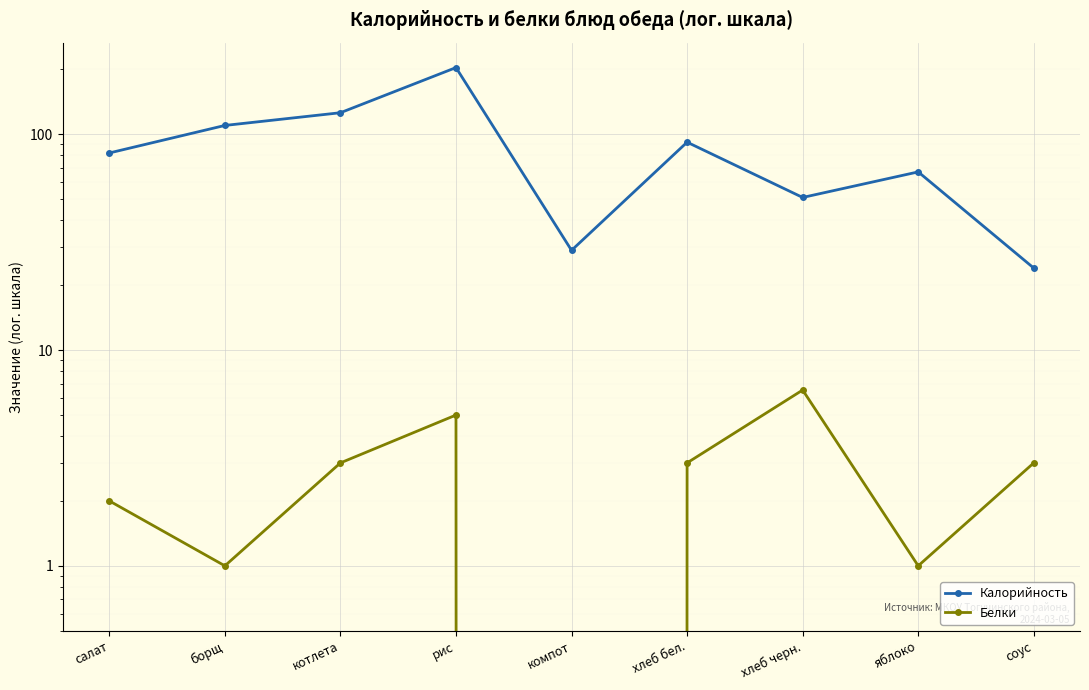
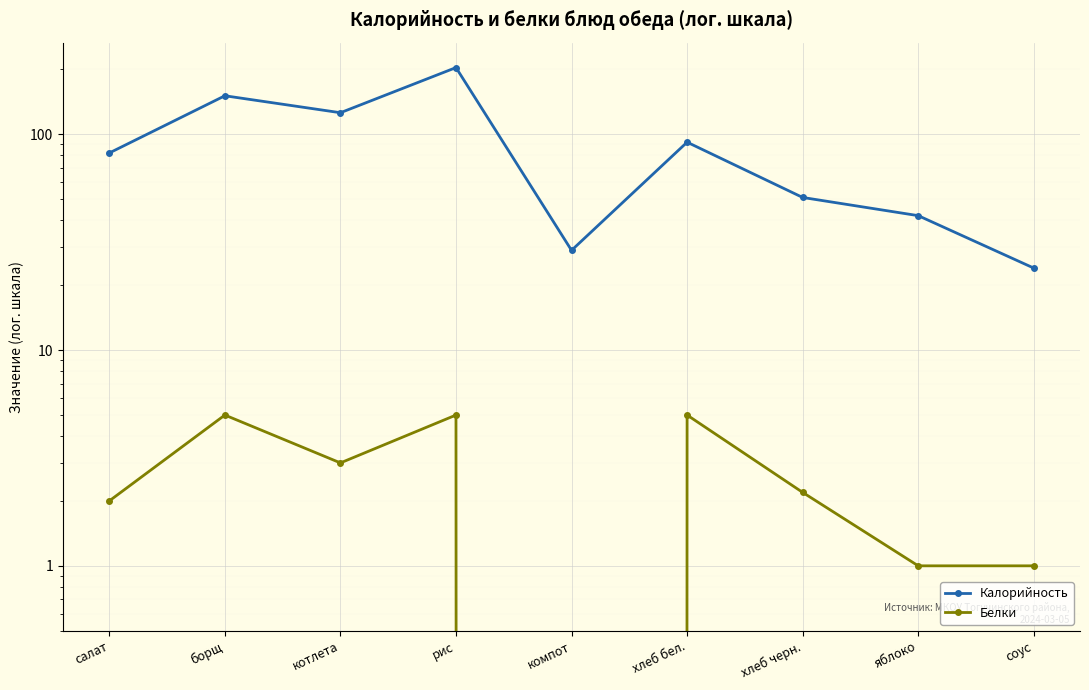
  {
    "Калорийность": {
      "салат": 82,
-     "борщ": 110,
+     "борщ": 150,
      "котлета": 130,
      "рис": 200,
      "компот": 29,
      "хлеб бел.": 92,
      "хлеб черн.": 51,
-     "яблоко": 67,
+     "яблоко": 42,
      "соус": 24
    },
    "Белки": {
      "салат": 2.0,
-     "борщ": 1,
+     "борщ": 5,
      "котлета": 3.0,
      "рис": 5.0,
-     "хлеб бел.": 3,
-     "хлеб черн.": 6.5,
+     "хлеб бел.": 5,
+     "хлеб черн.": 2.2,
      "яблоко": 1.0,
-     "соус": 3
+     "соус": 1
    }
  }
